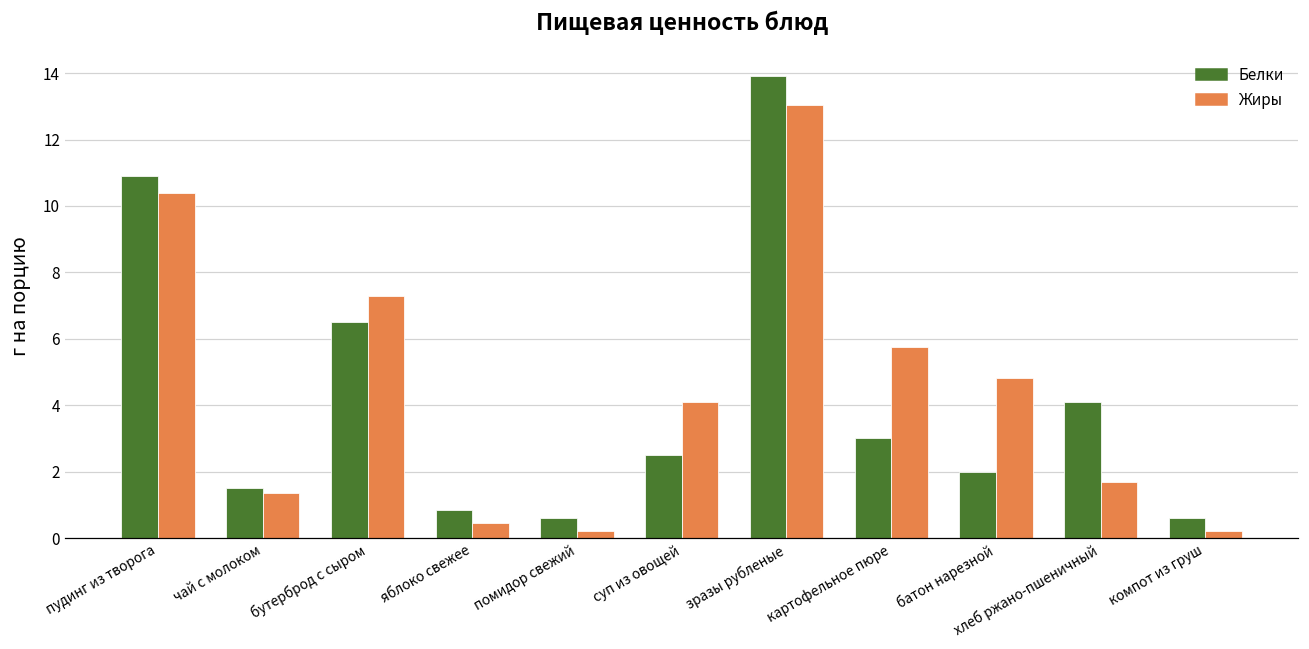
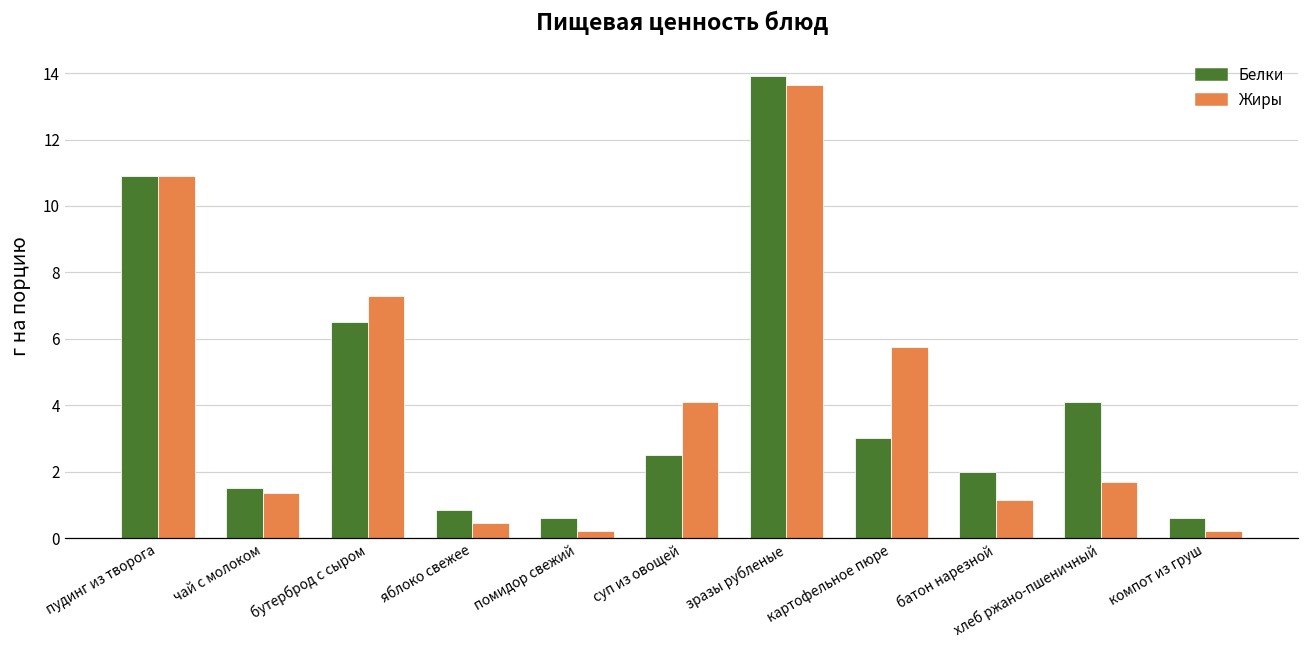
  {
    "Белки": {
      "пудинг из творога": 10.9,
      "чай с молоком": 1.5,
      "бутерброд с сыром": 6.5,
      "яблоко свежее": 0.8,
      "помидор свежий": 0.6,
      "суп из овощей": 2.5,
      "зразы рубленые": 13.9,
      "картофельное пюре": 3.0,
      "батон нарезной": 2.0,
      "хлеб ржано-пшеничный": 4.1,
      "компот из груш": 0.6
    },
    "Жиры": {
-     "пудинг из творога": 10.4,
+     "пудинг из творога": 10.9,
      "чай с молоком": 1.4,
      "бутерброд с сыром": 7.3,
      "яблоко свежее": 0.4,
      "помидор свежий": 0.2,
      "суп из овощей": 4.1,
-     "зразы рубленые": 13.0,
+     "зразы рубленые": 13.6,
      "картофельное пюре": 5.8,
-     "батон нарезной": 4.8,
+     "батон нарезной": 1.2,
      "хлеб ржано-пшеничный": 1.7,
      "компот из груш": 0.2
    }
  }
